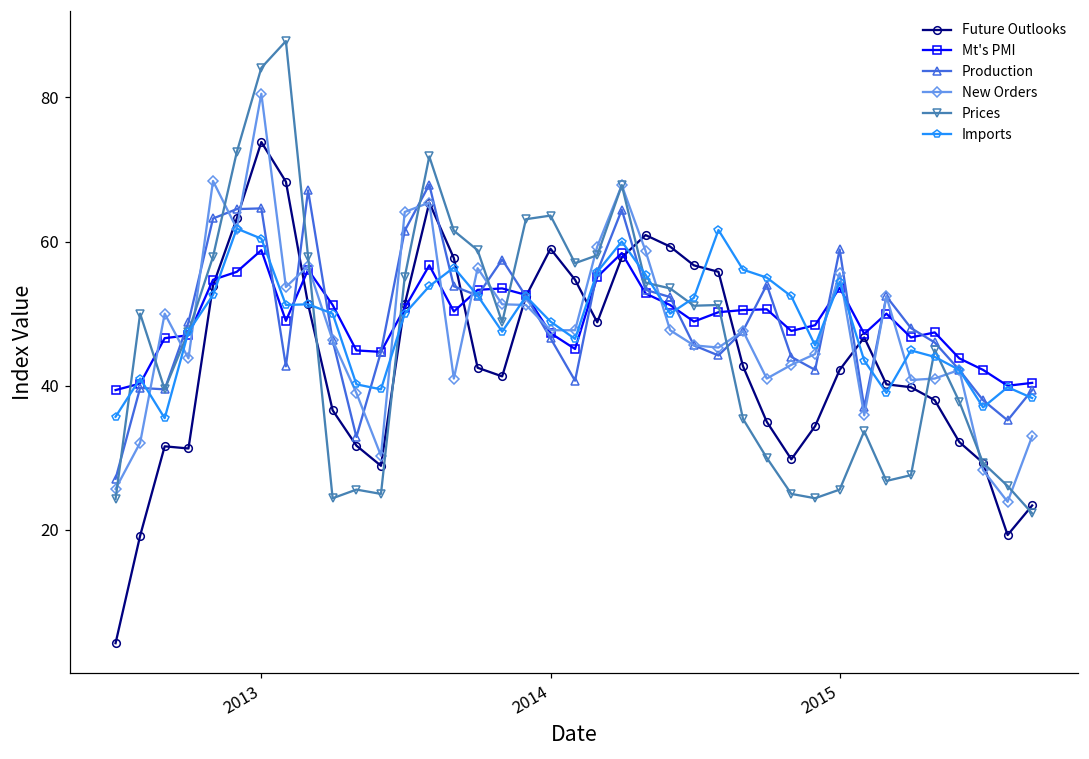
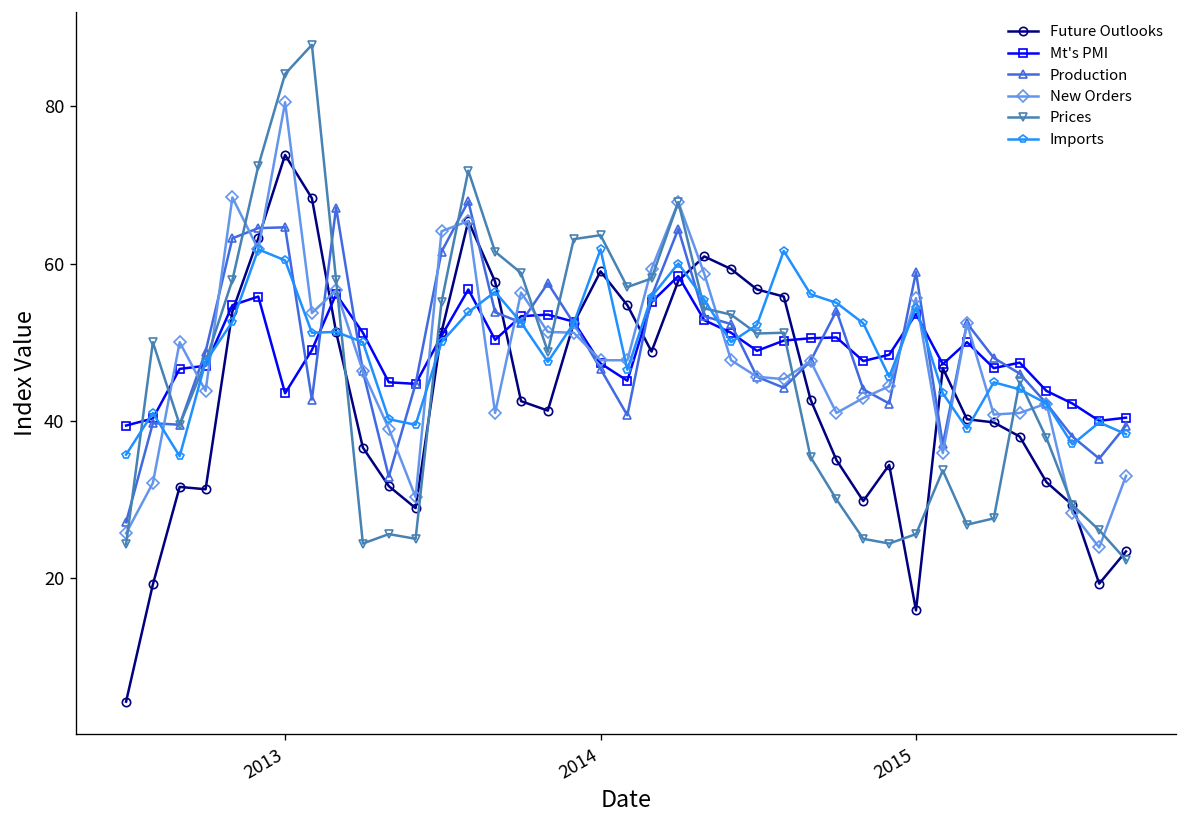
  {
    "Future Outlooks": {
      "2013": 74,
      "2014": 59,
-     "2015": 42
+     "2015": 16
    },
    "Mt's PMI": {
-     "2013": 59,
+     "2013": 44,
      "2014": 47,
      "2015": 54
    },
    "Imports": {
      "2013": 60,
-     "2014": 49,
+     "2014": 62,
      "2015": 54
    }
  }
